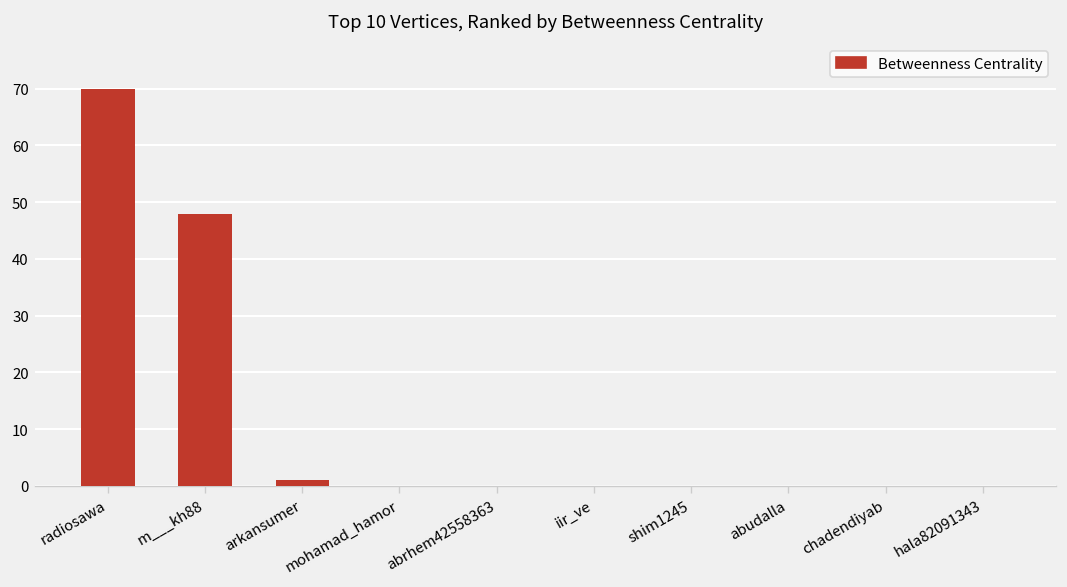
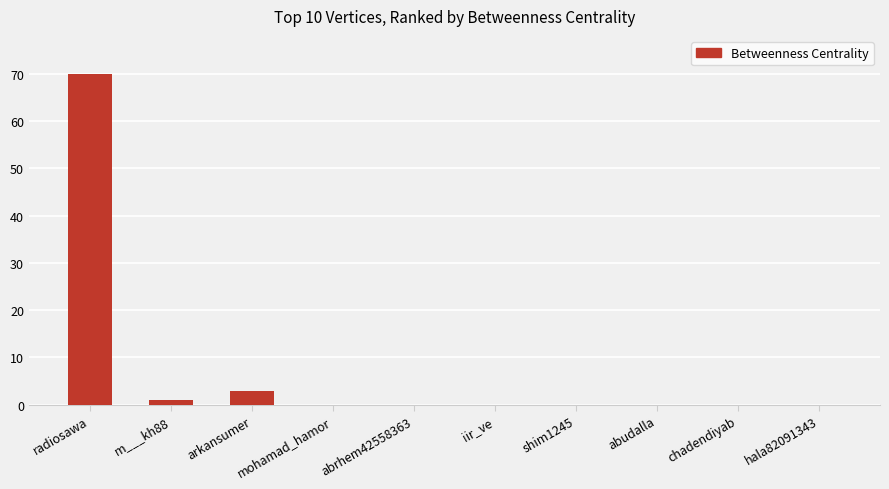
  {
    "radiosawa": 70,
-   "m___kh88": 48,
-   "arkansumer": 1,
+   "m___kh88": 1,
+   "arkansumer": 3,
    "mohamad_hamor": 0,
    "abrhem42558363": 0,
    "iir_ve": 0,
    "shim1245": 0,
    "abudalla": 0,
    "chadendiyab": 0,
    "hala82091343": 0
  }
